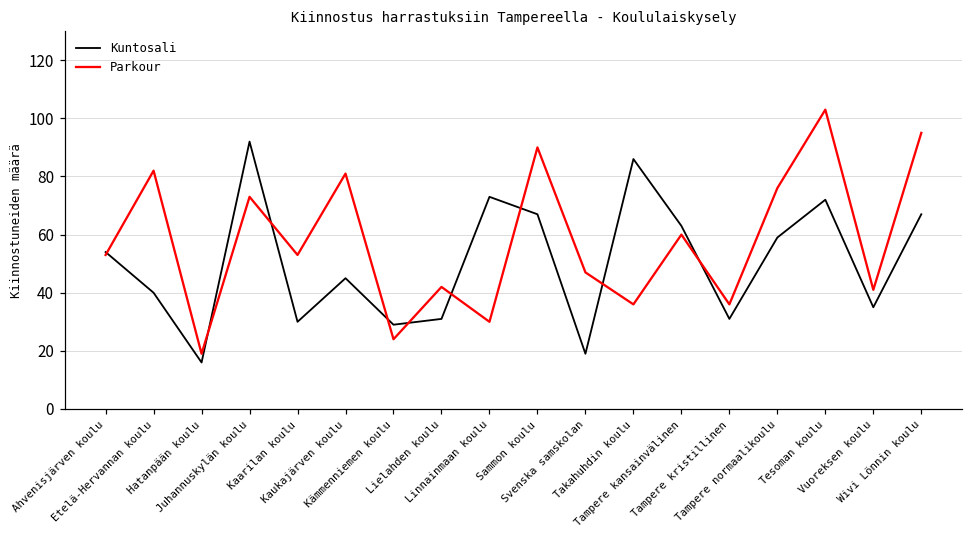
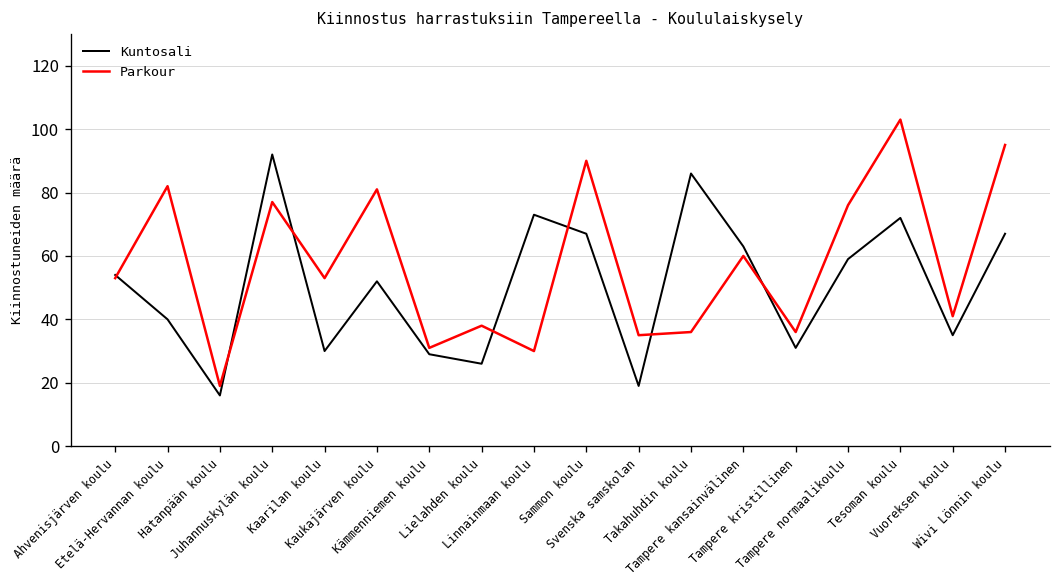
  {
    "Kuntosali": {
      "Ahvenisjärven koulu": 54,
      "Etelä-Hervannan koulu": 40,
      "Hatanpään koulu": 16,
      "Juhannuskylän koulu": 92,
      "Kaarilan koulu": 30,
-     "Kaukajärven koulu": 45,
+     "Kaukajärven koulu": 52,
      "Kämmenniemen koulu": 29,
-     "Lielahden koulu": 31,
+     "Lielahden koulu": 26,
      "Linnainmaan koulu": 73,
      "Sammon koulu": 67,
      "Svenska samskolan": 19,
      "Takahuhdin koulu": 86,
      "Tampere kansainvälinen": 63,
      "Tampere kristillinen": 31,
      "Tampere normaalikoulu": 59,
      "Tesoman koulu": 72,
      "Vuoreksen koulu": 35,
      "Wivi Lönnin koulu": 67
    },
    "Parkour": {
      "Ahvenisjärven koulu": 53,
      "Etelä-Hervannan koulu": 82,
      "Hatanpään koulu": 19,
-     "Juhannuskylän koulu": 73,
+     "Juhannuskylän koulu": 77,
      "Kaarilan koulu": 53,
      "Kaukajärven koulu": 81,
-     "Kämmenniemen koulu": 24,
-     "Lielahden koulu": 42,
+     "Kämmenniemen koulu": 31,
+     "Lielahden koulu": 38,
      "Linnainmaan koulu": 30,
      "Sammon koulu": 90,
-     "Svenska samskolan": 47,
+     "Svenska samskolan": 35,
      "Takahuhdin koulu": 36,
      "Tampere kansainvälinen": 60,
      "Tampere kristillinen": 36,
      "Tampere normaalikoulu": 76,
      "Tesoman koulu": 103,
      "Vuoreksen koulu": 41,
      "Wivi Lönnin koulu": 95
    }
  }
